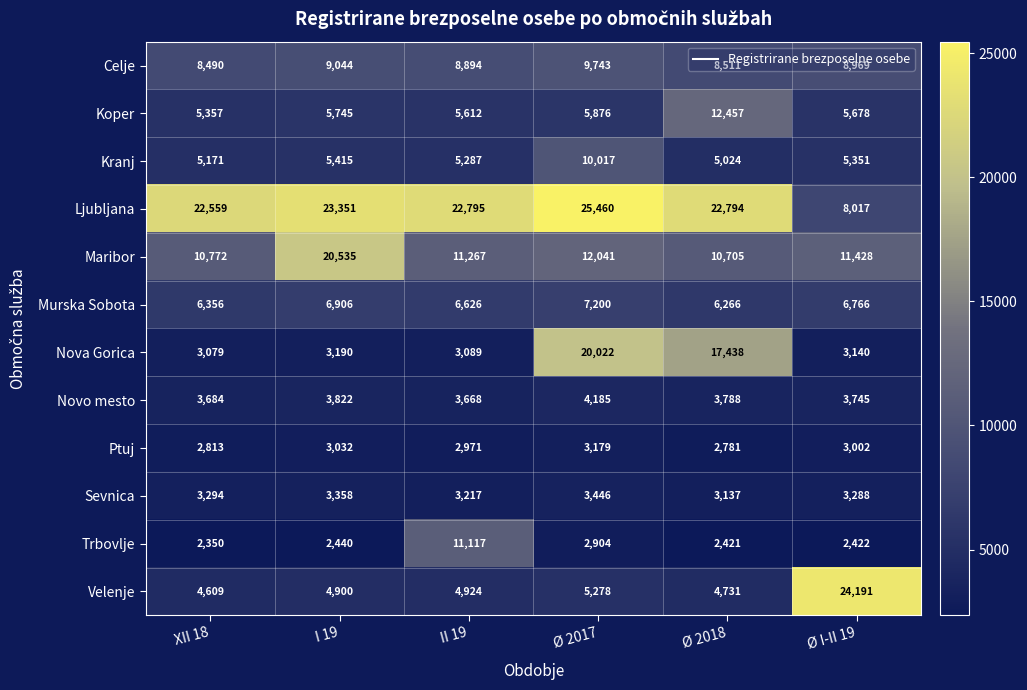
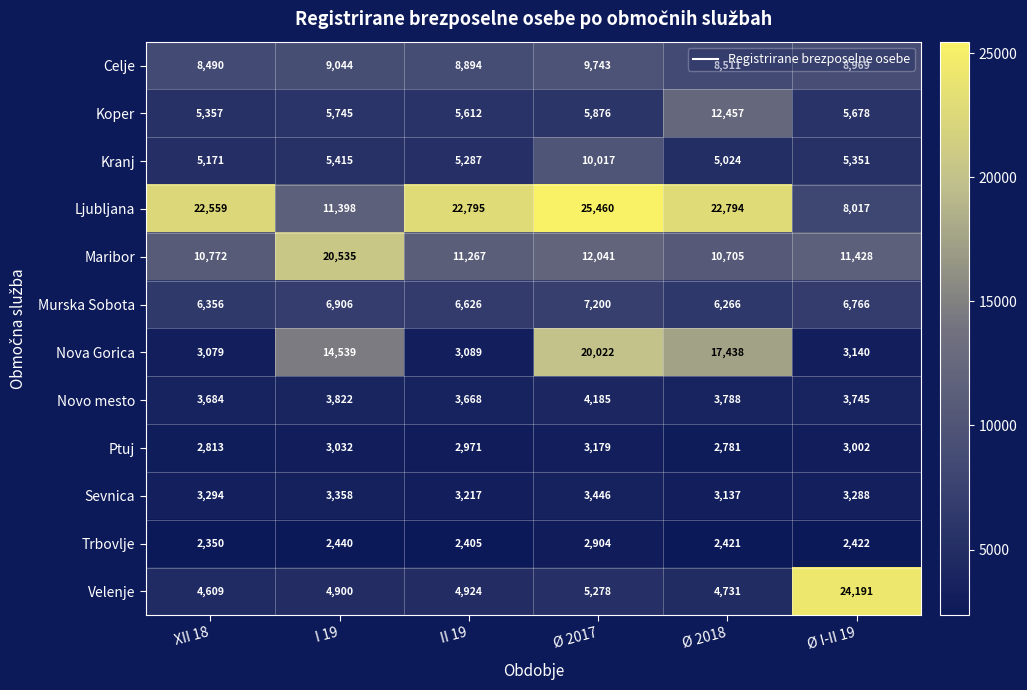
  {
    "Celje": {
      "XII 18": "8,490",
      "I 19": "9,044",
      "II 19": "8,894",
      "Ø 2017": "9,743"
    },
    "Koper": {
      "XII 18": "5,357",
      "I 19": "5,745",
      "II 19": "5,612",
      "Ø 2017": "5,876",
      "Ø 2018": "12,457",
      "Ø I-II 19": "5,678"
    },
    "Kranj": {
      "XII 18": "5,171",
      "I 19": "5,415",
      "II 19": "5,287",
      "Ø 2017": "10,017",
      "Ø 2018": "5,024",
      "Ø I-II 19": "5,351"
    },
    "Ljubljana": {
      "XII 18": "22,559",
-     "I 19": "23,351",
+     "I 19": "11,398",
      "II 19": "22,795",
      "Ø 2017": "25,460",
      "Ø 2018": "22,794",
      "Ø I-II 19": "8,017"
    },
    "Maribor": {
      "XII 18": "10,772",
      "I 19": "20,535",
      "II 19": "11,267",
      "Ø 2017": "12,041",
      "Ø 2018": "10,705",
      "Ø I-II 19": "11,428"
    },
    "Murska Sobota": {
      "XII 18": "6,356",
      "I 19": "6,906",
      "II 19": "6,626",
      "Ø 2017": "7,200",
      "Ø 2018": "6,266",
      "Ø I-II 19": "6,766"
    },
    "Nova Gorica": {
      "XII 18": "3,079",
-     "I 19": "3,190",
+     "I 19": "14,539",
      "II 19": "3,089",
      "Ø 2017": "20,022",
      "Ø 2018": "17,438",
      "Ø I-II 19": "3,140"
    },
    "Novo mesto": {
      "XII 18": "3,684",
      "I 19": "3,822",
      "II 19": "3,668",
      "Ø 2017": "4,185",
      "Ø 2018": "3,788",
      "Ø I-II 19": "3,745"
    },
    "Ptuj": {
      "XII 18": "2,813",
      "I 19": "3,032",
      "II 19": "2,971",
      "Ø 2017": "3,179",
      "Ø 2018": "2,781",
      "Ø I-II 19": "3,002"
    },
    "Sevnica": {
      "XII 18": "3,294",
      "I 19": "3,358",
      "II 19": "3,217",
      "Ø 2017": "3,446",
      "Ø 2018": "3,137",
      "Ø I-II 19": "3,288"
    },
    "Trbovlje": {
      "XII 18": "2,350",
      "I 19": "2,440",
-     "II 19": "11,117",
+     "II 19": "2,405",
      "Ø 2017": "2,904",
      "Ø 2018": "2,421",
      "Ø I-II 19": "2,422"
    },
    "Velenje": {
      "XII 18": "4,609",
      "I 19": "4,900",
      "II 19": "4,924",
      "Ø 2017": "5,278",
      "Ø 2018": "4,731",
      "Ø I-II 19": "24,191"
    }
  }
